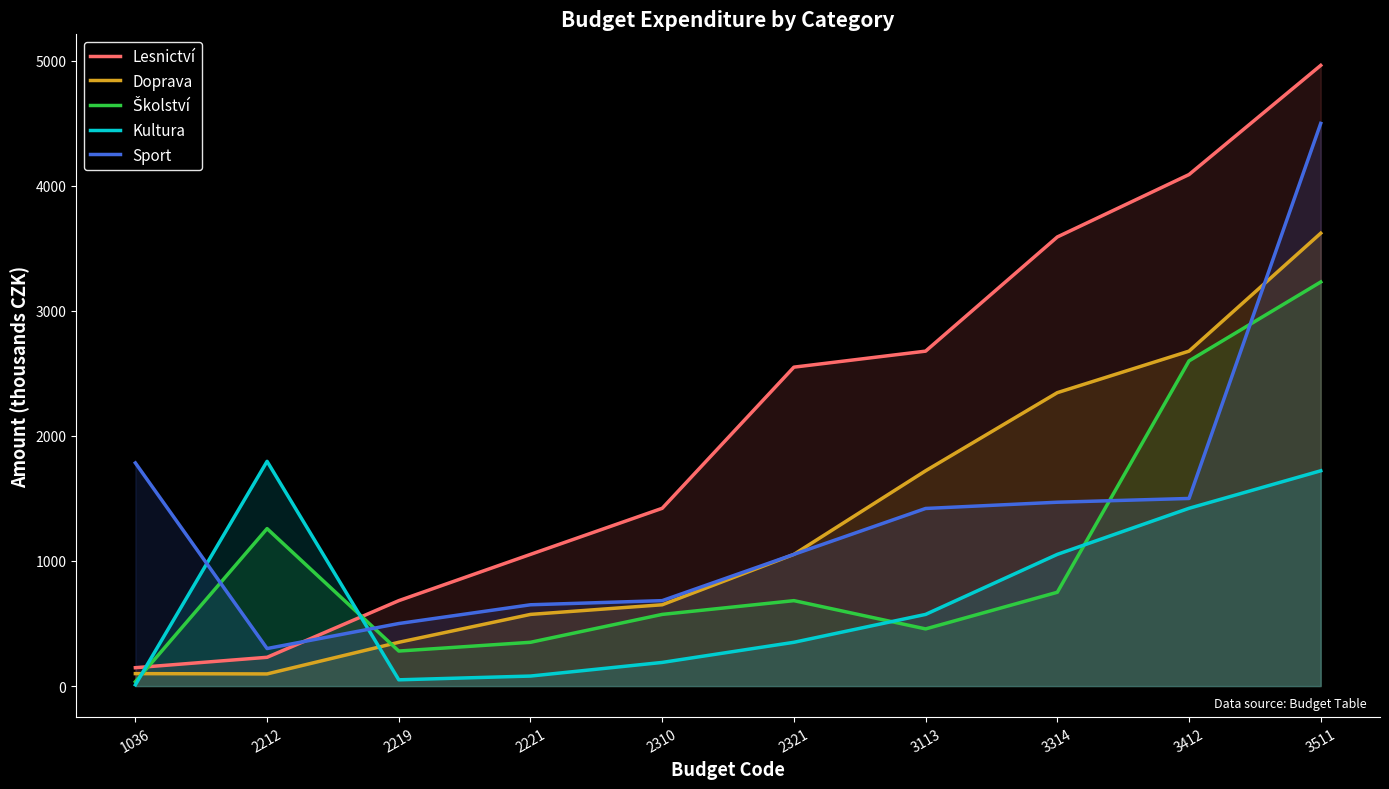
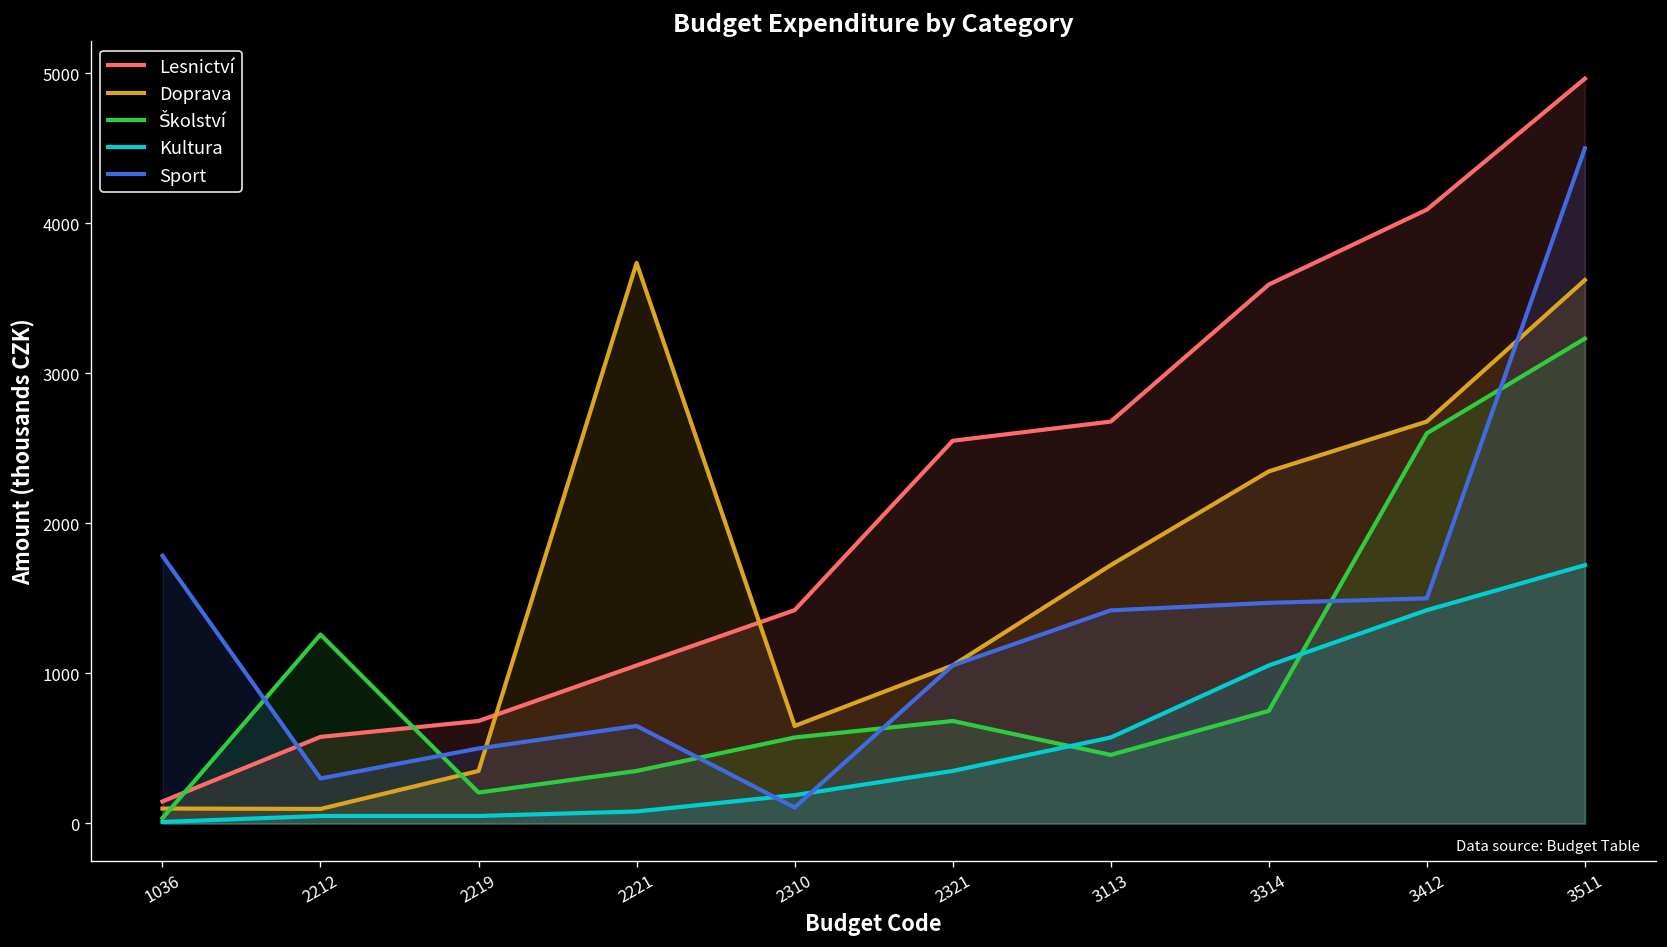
  {
    "Lesnictví": {
      "1036": 150,
-     "2212": 230,
+     "2212": 580,
      "2219": 680,
      "2221": 1050,
      "2310": 1420,
      "2321": 2550,
      "3113": 2680,
      "3314": 3590,
      "3412": 4090,
      "3511": 4960
    },
    "Doprava": {
      "1036": 100,
      "2212": 100,
      "2219": 350,
-     "2221": 570,
+     "2221": 3740,
      "2310": 650,
      "3113": 1720,
      "3314": 2350,
      "3412": 2680,
      "3511": 3620
    },
    "Školství": {
      "1036": 40,
      "2212": 1260,
-     "2219": 280,
+     "2219": 210,
      "2221": 350,
      "2310": 570,
      "2321": 680,
      "3113": 460,
      "3314": 750,
      "3412": 2600,
      "3511": 3230
    },
    "Kultura": {
      "1036": 10,
-     "2212": 1800,
+     "2212": 50,
      "2219": 50,
      "2221": 80,
      "2310": 190,
      "2321": 350,
      "3113": 570,
      "3314": 1050,
      "3412": 1420,
      "3511": 1720
    },
    "Sport": {
      "1036": 1780,
      "2212": 300,
      "2219": 500,
      "2221": 650,
-     "2310": 680,
+     "2310": 110,
      "3113": 1420,
      "3314": 1470,
      "3412": 1500,
      "3511": 4500
    }
  }
